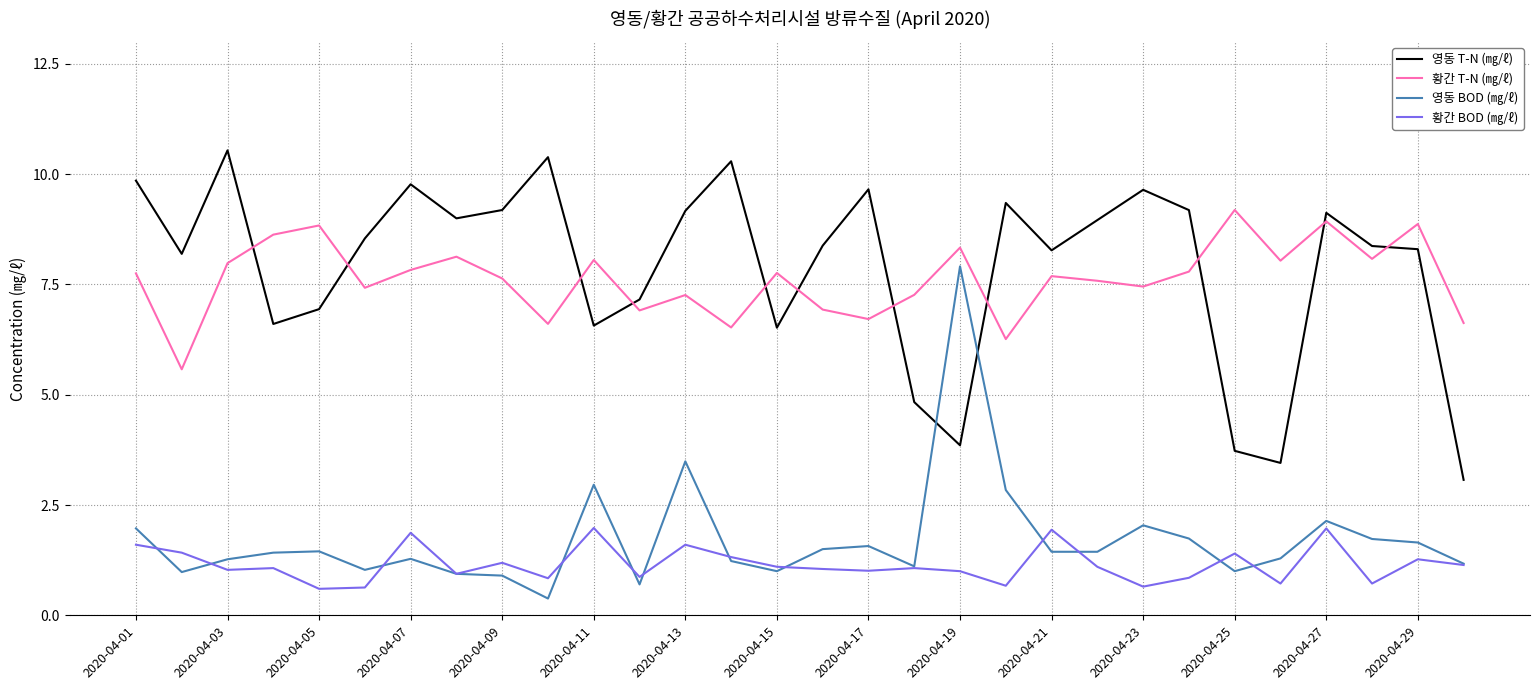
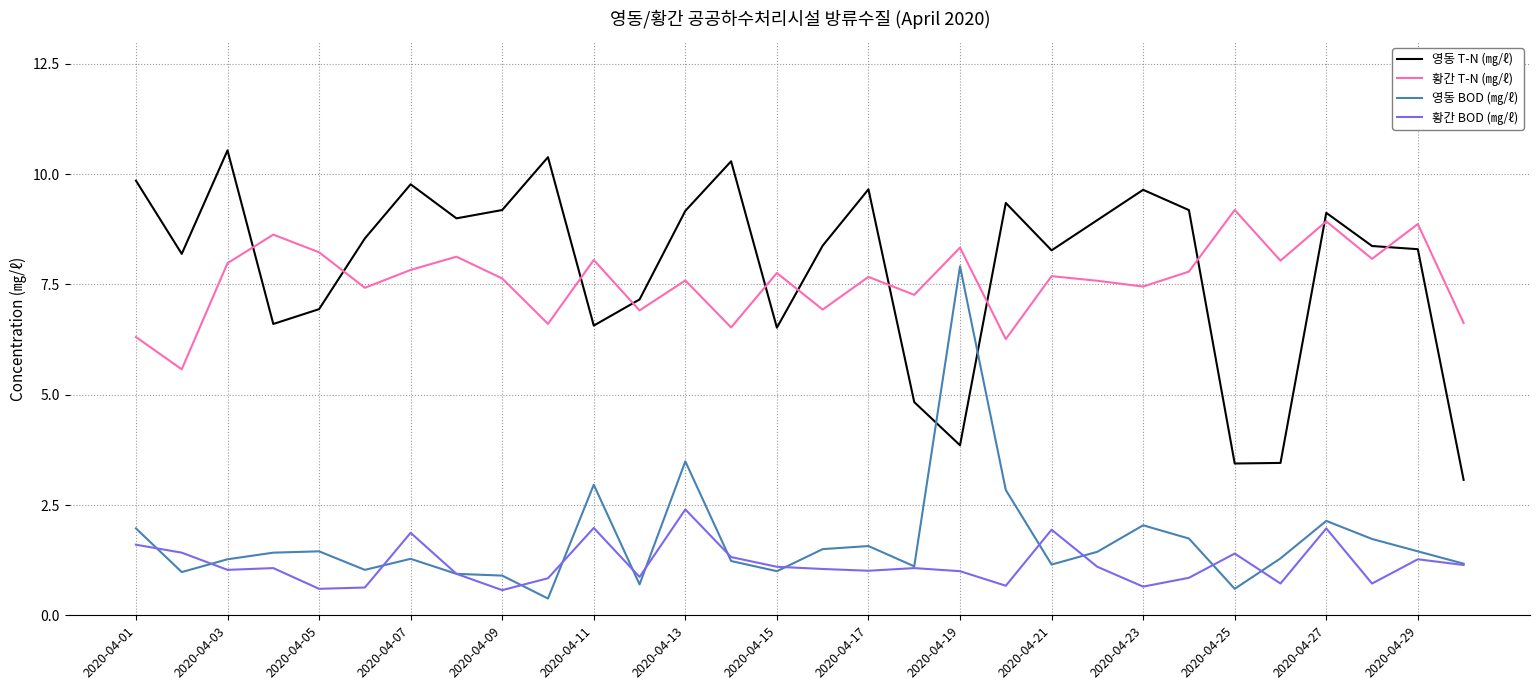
  {
    "영동 T-N (㎎/ℓ)": {
      "2020-04-01": 9.9,
      "2020-04-03": 10.5,
      "2020-04-05": 6.9,
      "2020-04-07": 9.8,
      "2020-04-09": 9.2,
      "2020-04-11": 6.6,
      "2020-04-13": 9.2,
      "2020-04-15": 6.5,
      "2020-04-17": 9.7,
      "2020-04-19": 3.9,
      "2020-04-21": 8.3,
      "2020-04-23": 9.6,
-     "2020-04-25": 3.7,
+     "2020-04-25": 3.4,
      "2020-04-27": 9.1,
      "2020-04-29": 8.3
    },
    "황간 T-N (㎎/ℓ)": {
-     "2020-04-01": 7.8,
+     "2020-04-01": 6.3,
      "2020-04-03": 8.0,
-     "2020-04-05": 8.8,
+     "2020-04-05": 8.2,
      "2020-04-07": 7.8,
      "2020-04-09": 7.6,
      "2020-04-11": 8.1,
-     "2020-04-13": 7.3,
+     "2020-04-13": 7.6,
      "2020-04-15": 7.8,
-     "2020-04-17": 6.7,
+     "2020-04-17": 7.7,
      "2020-04-19": 8.3,
      "2020-04-21": 7.7,
      "2020-04-23": 7.5,
      "2020-04-25": 9.2,
      "2020-04-27": 8.9,
      "2020-04-29": 8.9
    },
    "영동 BOD (㎎/ℓ)": {
      "2020-04-01": 2.0,
      "2020-04-03": 1.3,
      "2020-04-05": 1.5,
      "2020-04-07": 1.3,
      "2020-04-09": 0.9,
      "2020-04-11": 3.0,
      "2020-04-13": 3.5,
      "2020-04-15": 1.0,
      "2020-04-17": 1.6,
      "2020-04-19": 7.9,
-     "2020-04-21": 1.4,
+     "2020-04-21": 1.2,
      "2020-04-23": 2.0,
-     "2020-04-25": 1.0,
+     "2020-04-25": 0.6,
      "2020-04-27": 2.1,
-     "2020-04-29": 1.7
+     "2020-04-29": 1.5
    },
    "황간 BOD (㎎/ℓ)": {
      "2020-04-01": 1.6,
      "2020-04-03": 1.0,
      "2020-04-05": 0.6,
      "2020-04-07": 1.9,
-     "2020-04-09": 1.2,
+     "2020-04-09": 0.6,
      "2020-04-11": 2.0,
-     "2020-04-13": 1.6,
+     "2020-04-13": 2.4,
      "2020-04-15": 1.1,
      "2020-04-17": 1.0,
      "2020-04-19": 1.0,
      "2020-04-21": 1.9,
      "2020-04-23": 0.7,
      "2020-04-25": 1.4,
      "2020-04-27": 2.0,
      "2020-04-29": 1.3
    }
  }
